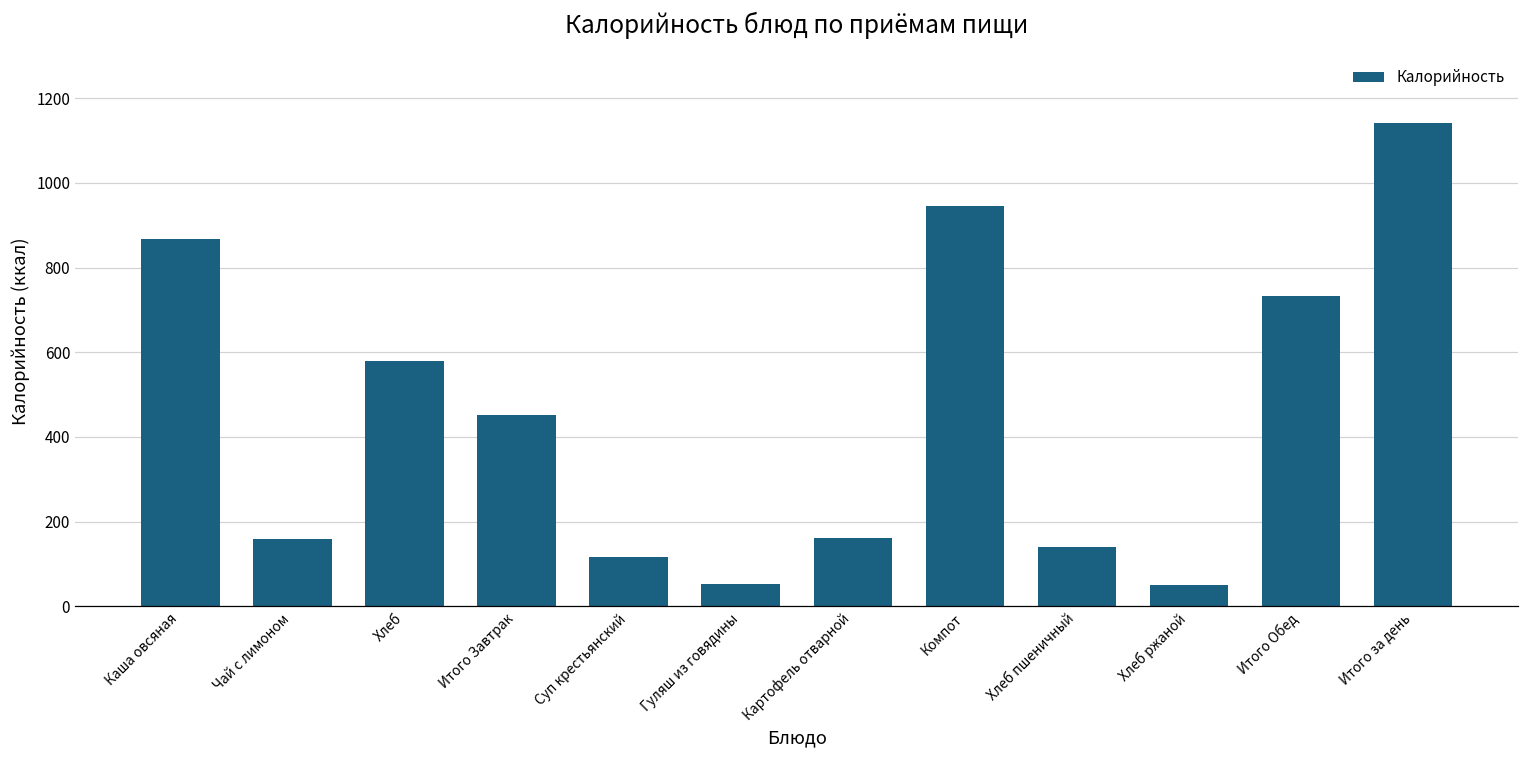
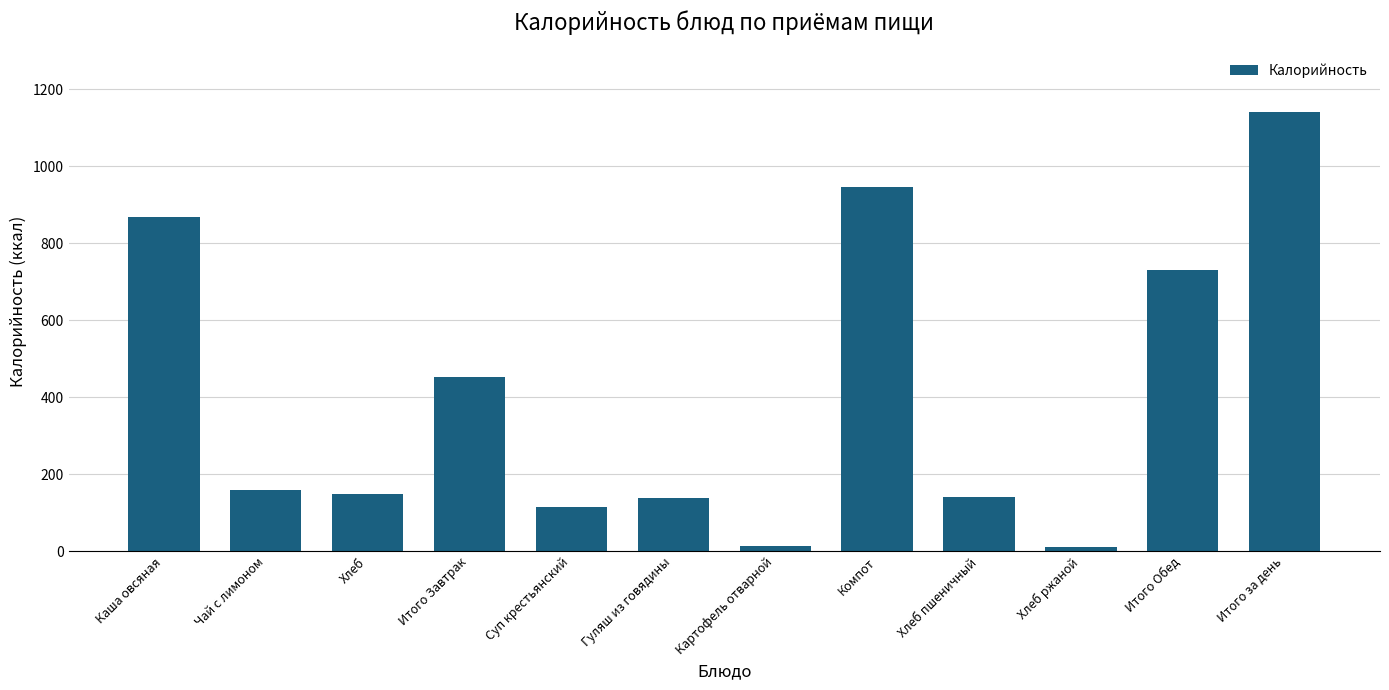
  {
    "Каша овсяная": 870,
    "Чай с лимоном": 160,
-   "Хлеб": 580,
+   "Хлеб": 150,
    "Итого Завтрак": 450,
    "Суп крестьянский": 120,
-   "Гуляш из говядины": 50,
-   "Картофель отварной": 160,
+   "Гуляш из говядины": 140,
+   "Картофель отварной": 10,
    "Компот": 950,
    "Хлеб пшеничный": 140,
-   "Хлеб ржаной": 50,
+   "Хлеб ржаной": 10,
    "Итого Обед": 730,
    "Итого за день": 1140
  }
